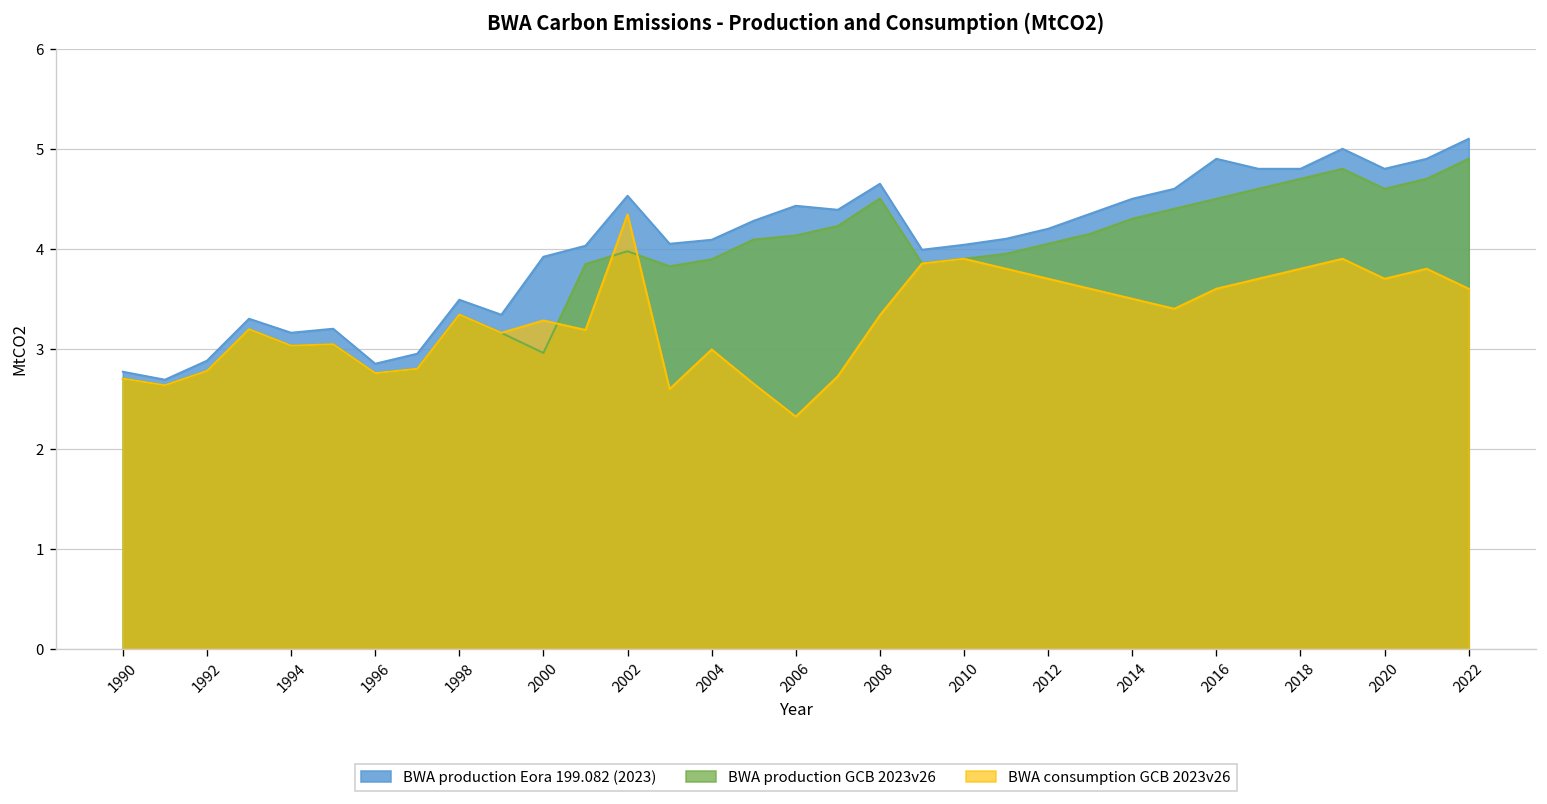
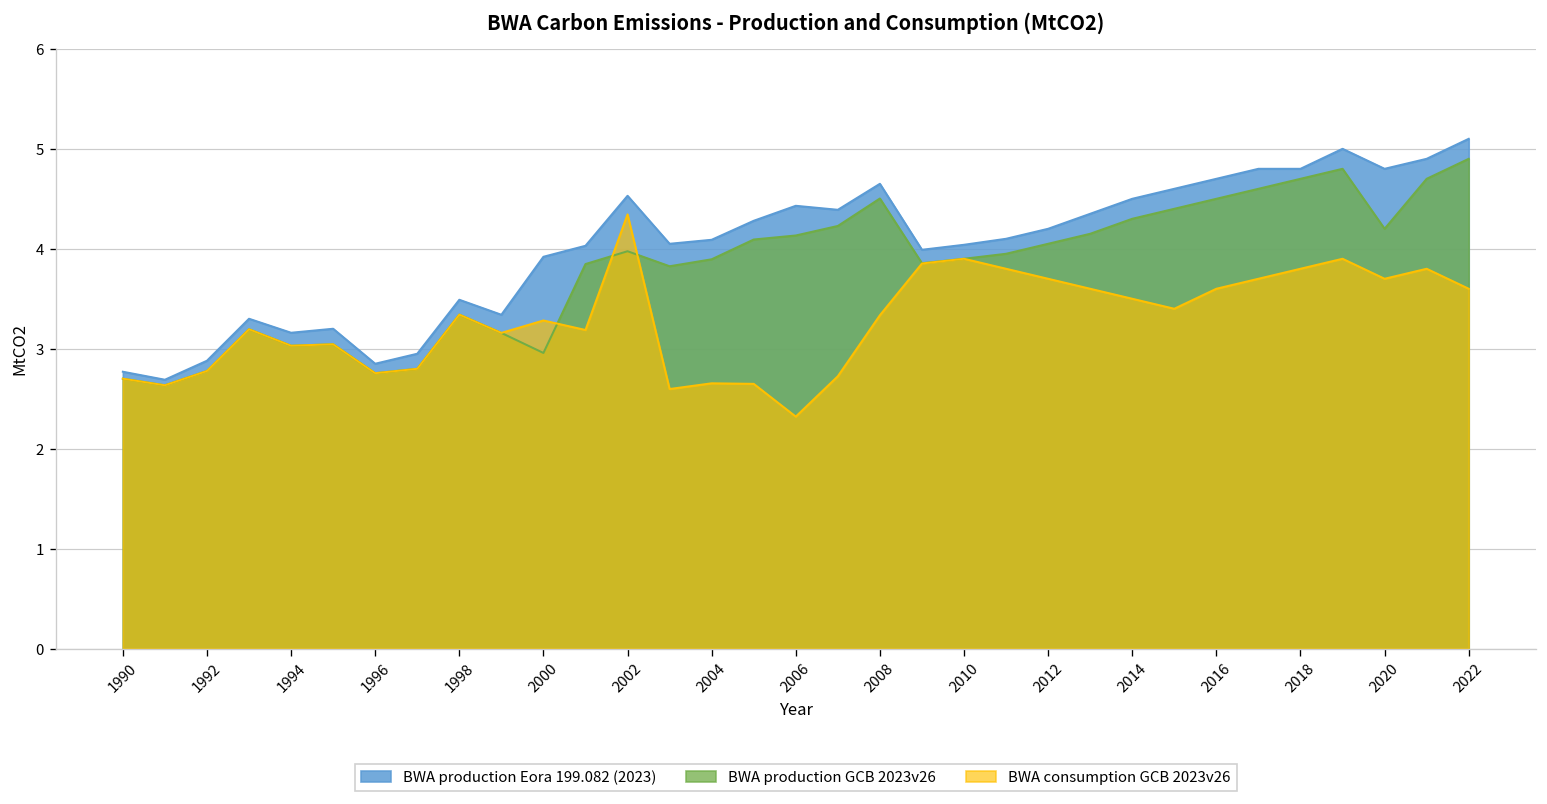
  {
    "BWA production Eora 199.082 (2023)": {
      "1990": 2.8,
      "1992": 2.9,
      "1994": 3.2,
      "1996": 2.9,
      "1998": 3.5,
      "2000": 3.9,
      "2002": 4.5,
      "2004": 4.1,
      "2006": 4.4,
      "2008": 4.7,
      "2010": 4.0,
      "2012": 4.2,
      "2014": 4.5,
-     "2016": 4.9,
+     "2016": 4.7,
      "2018": 4.8,
      "2020": 4.8,
      "2022": 5.1
    },
    "BWA production GCB 2023v26": {
      "2000": 3.0,
      "2002": 4.0,
      "2004": 3.9,
      "2006": 4.1,
      "2008": 4.5,
      "2012": 4.1,
      "2014": 4.3,
      "2016": 4.5,
      "2018": 4.7,
-     "2020": 4.6,
+     "2020": 4.2,
      "2022": 4.9
    },
    "BWA consumption GCB 2023v26": {
      "2000": 3.3,
      "2002": 4.3,
-     "2004": 3.0,
+     "2004": 2.7,
      "2006": 2.3,
      "2008": 3.3,
      "2012": 3.7,
      "2014": 3.5,
      "2016": 3.6,
      "2018": 3.8,
      "2020": 3.7,
      "2022": 3.6
    }
  }
